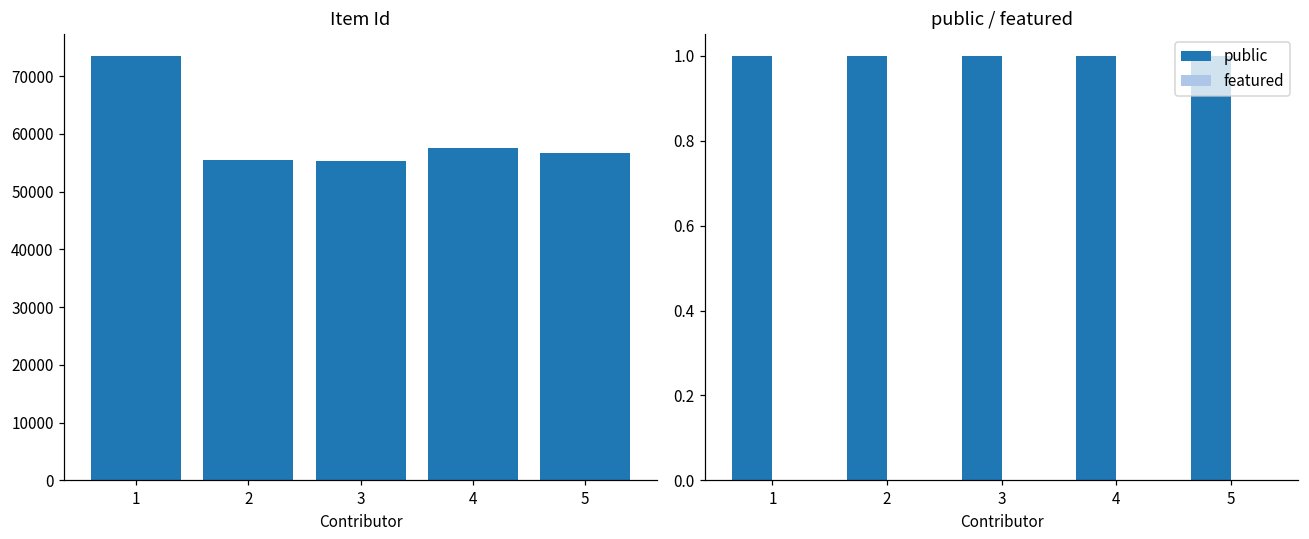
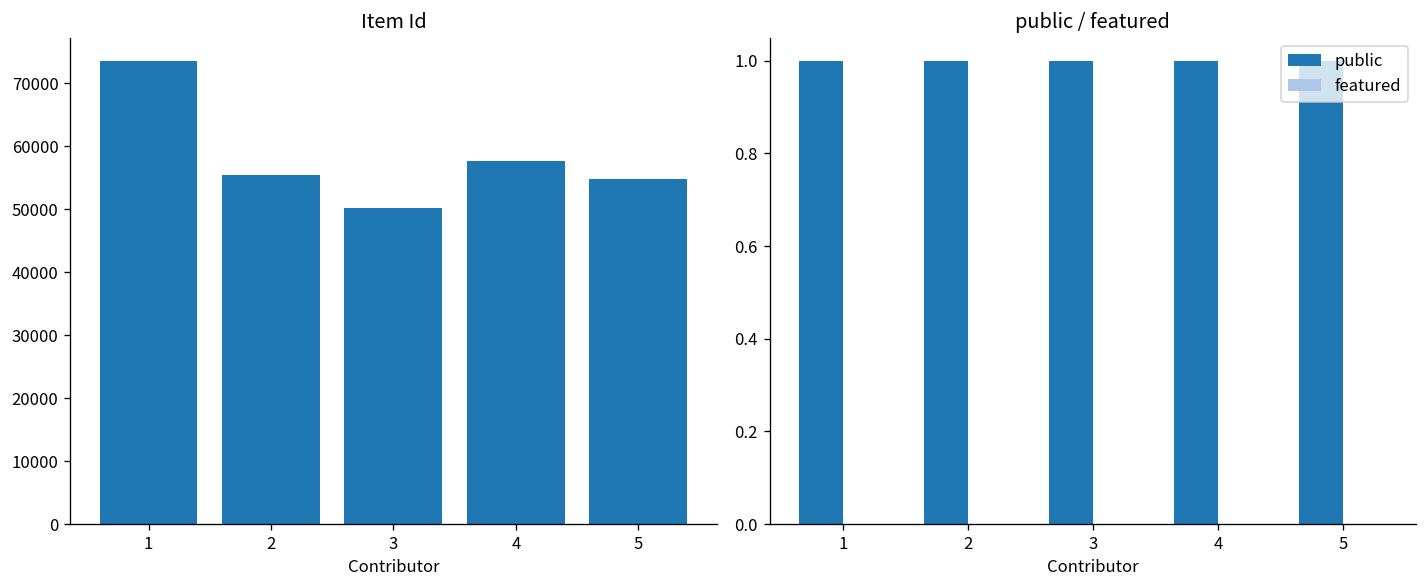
  {
    "Item Id": {
      "1": 74000,
      "2": 55000,
-     "3": 55000,
+     "3": 50000,
      "4": 58000,
-     "5": 57000
+     "5": 55000
    },
    "public / featured": {
      "public": {
        "1": 1.00,
        "2": 1.00,
        "3": 1.00,
        "4": 1.00
      },
      "featured": {
        "1": 0.00,
        "2": 0.00,
        "3": 0.00,
        "4": 0.00,
        "5": 0.00
      }
    }
  }
